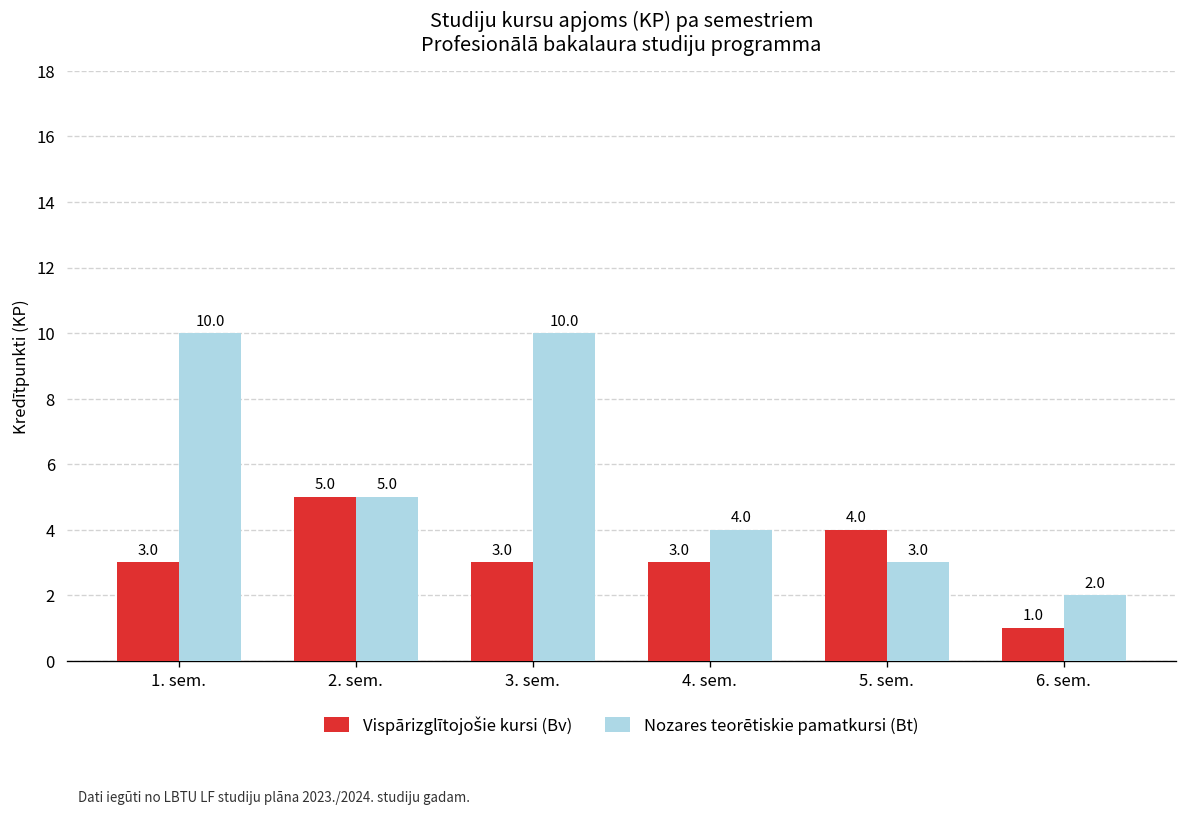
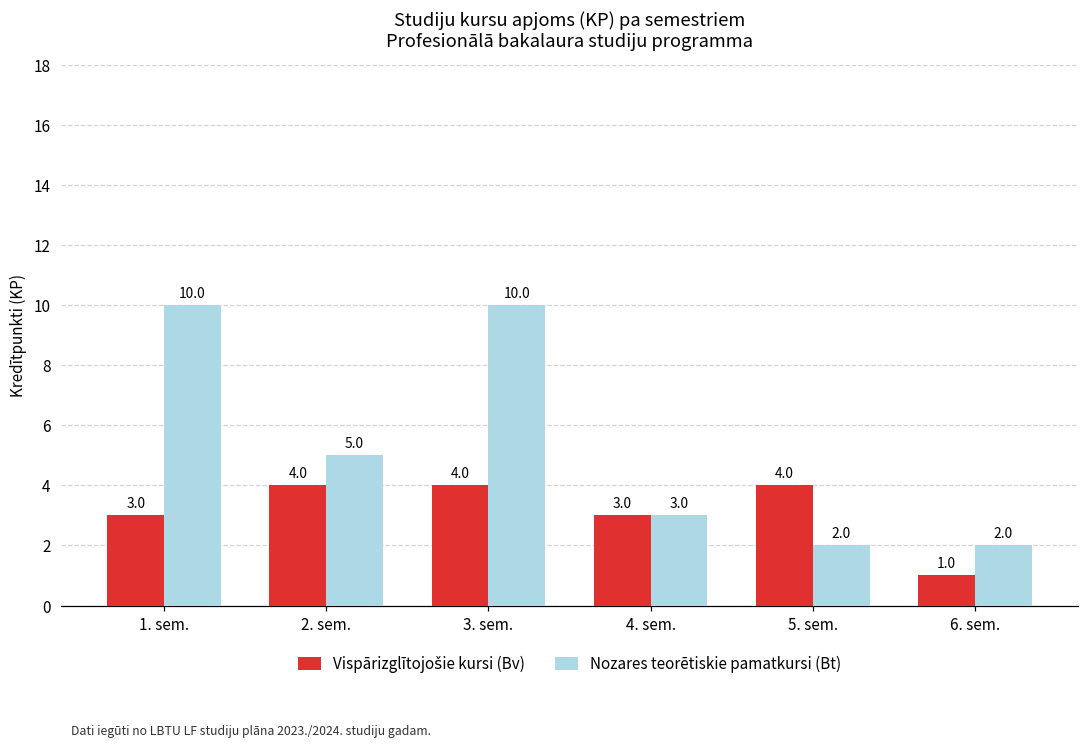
  {
    "Vispārizglītojošie kursi (Bv)": {
      "1. sem.": 3.0,
-     "2. sem.": 5.0,
-     "3. sem.": 3.0,
+     "2. sem.": 4.0,
+     "3. sem.": 4.0,
      "4. sem.": 3.0,
      "5. sem.": 4.0,
      "6. sem.": 1.0
    },
    "Nozares teorētiskie pamatkursi (Bt)": {
      "1. sem.": 10.0,
      "2. sem.": 5.0,
      "3. sem.": 10.0,
-     "4. sem.": 4.0,
-     "5. sem.": 3.0,
+     "4. sem.": 3.0,
+     "5. sem.": 2.0,
      "6. sem.": 2.0
    }
  }
